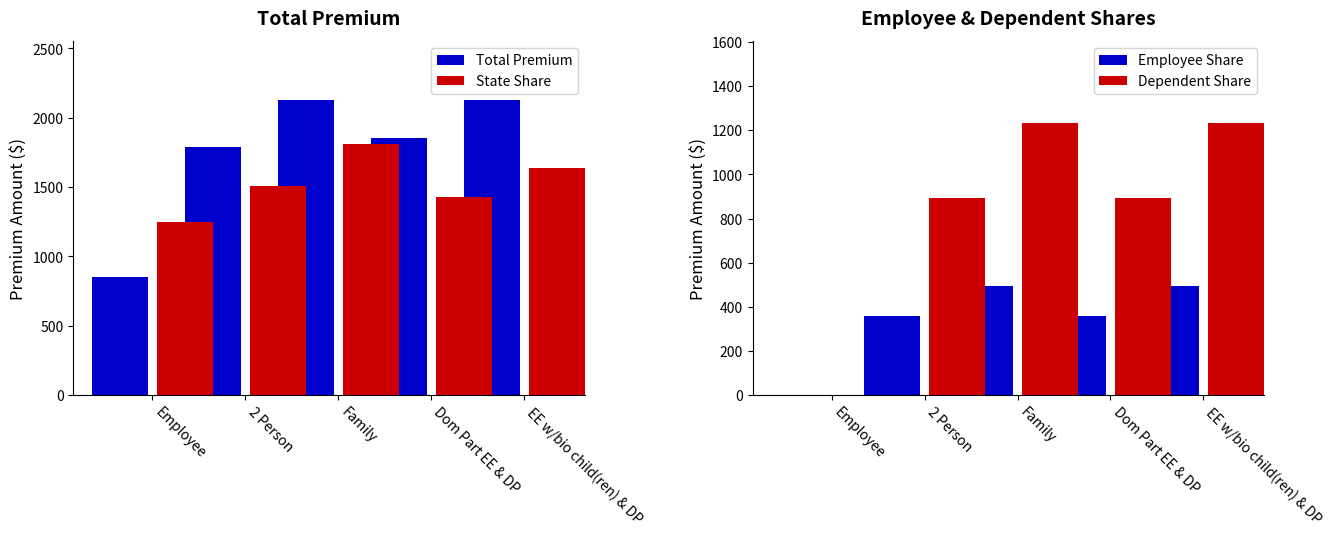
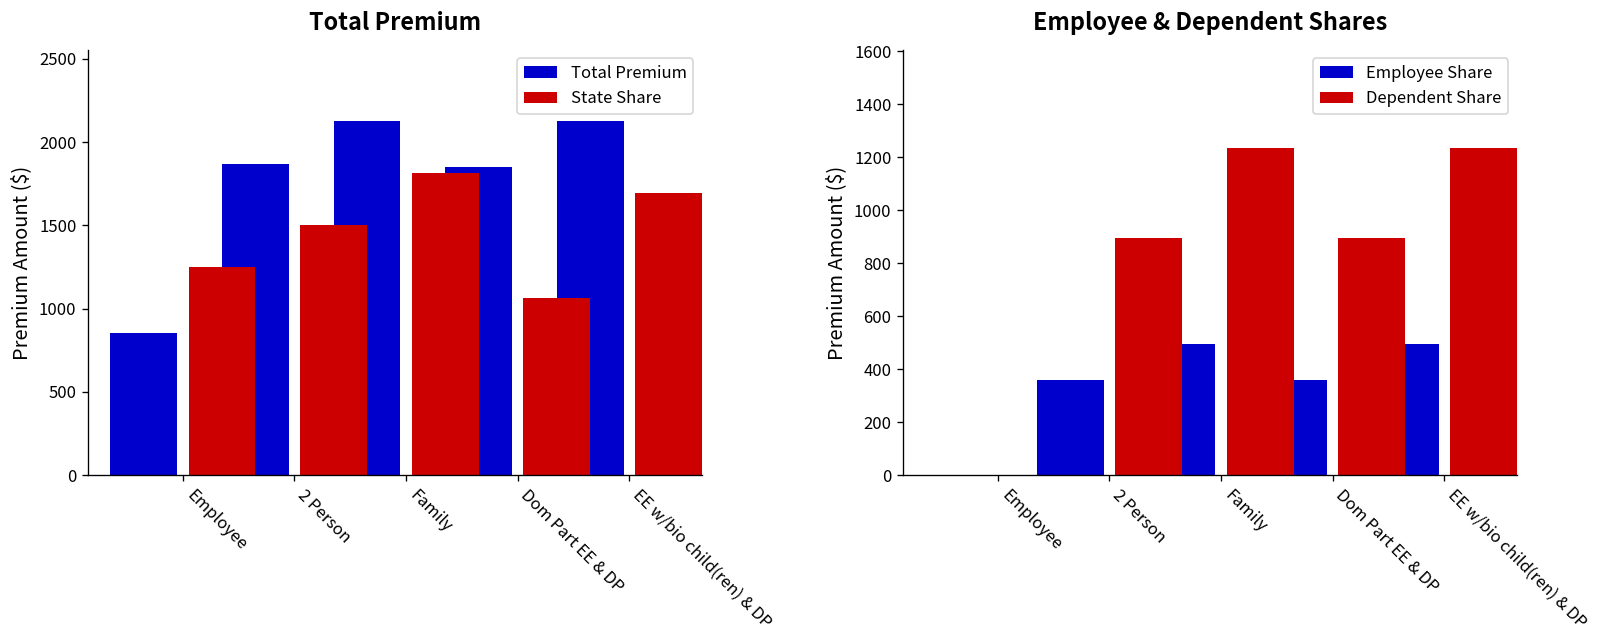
  {
    "Total Premium": {
      "Total Premium": {
        "Employee": 860,
-       "2 Person": 1790,
+       "2 Person": 1870,
        "Family": 2130,
        "Dom Part EE & DP": 1850,
        "EE w/bio child(ren) & DP": 2130
      },
      "State Share": {
        "Employee": 1250,
        "2 Person": 1500,
        "Family": 1810,
-       "Dom Part EE & DP": 1430,
-       "EE w/bio child(ren) & DP": 1630
+       "Dom Part EE & DP": 1060,
+       "EE w/bio child(ren) & DP": 1690
      }
    },
    "Employee & Dependent Shares": {
      "Employee Share": {
        "Employee": 0,
        "2 Person": 360,
        "Family": 490,
        "Dom Part EE & DP": 360,
        "EE w/bio child(ren) & DP": 490
      },
      "Dependent Share": {
        "Employee": 0,
        "2 Person": 890,
        "Family": 1230,
        "Dom Part EE & DP": 890,
        "EE w/bio child(ren) & DP": 1230
      }
    }
  }
